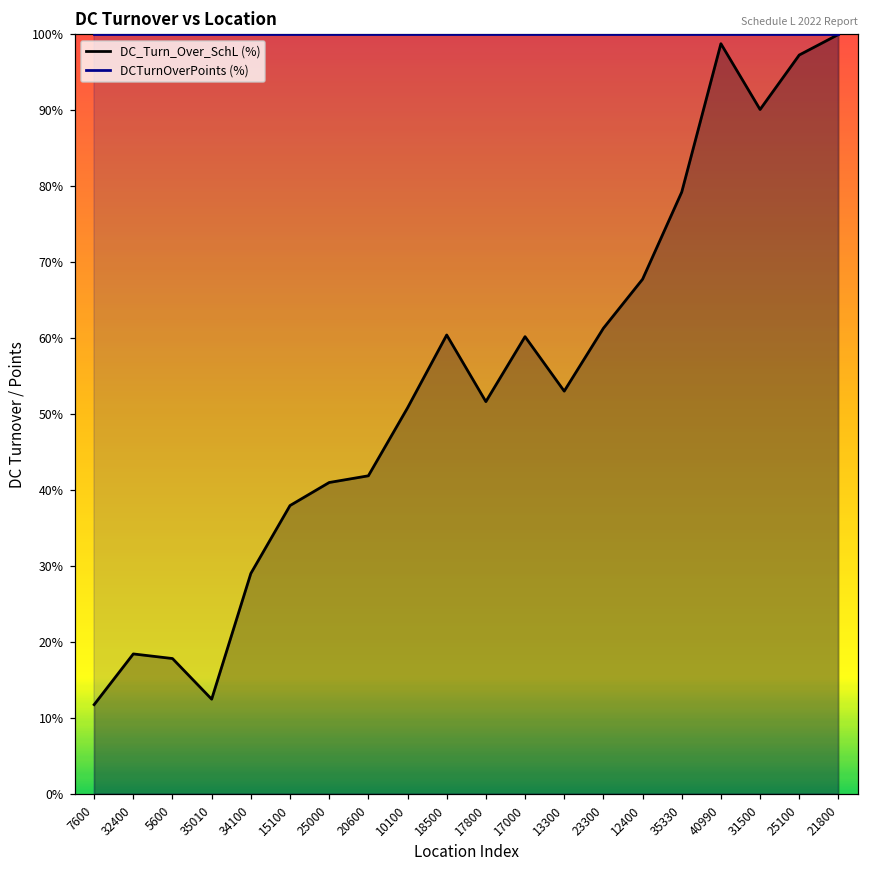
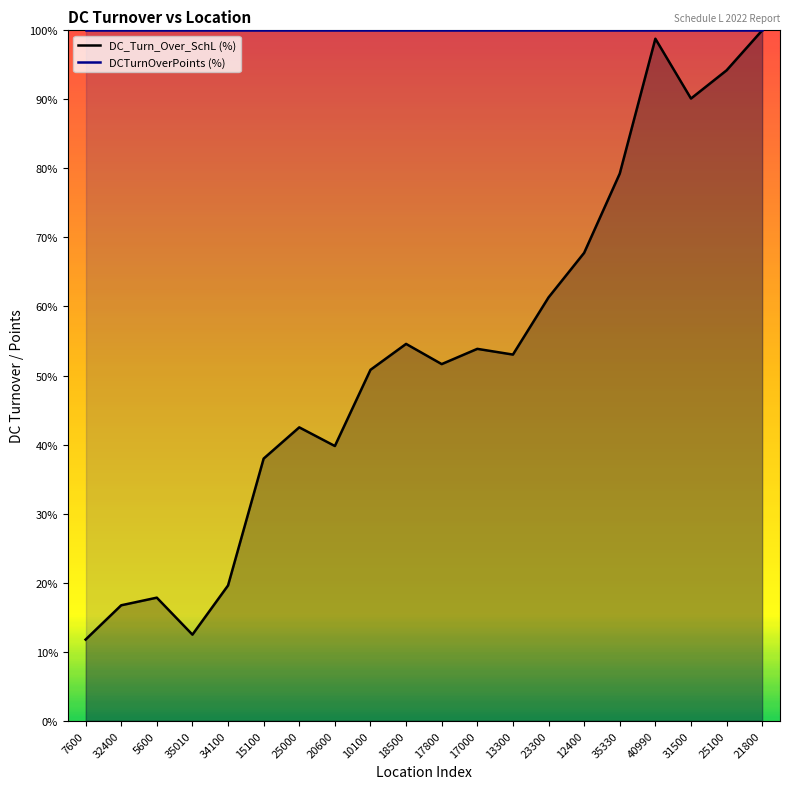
  {
    "DC_Turn_Over_SchL (%)": {
      "7600": "12%",
-     "32400": "18%",
+     "32400": "17%",
      "5600": "18%",
      "35010": "12%",
-     "34100": "29%",
+     "34100": "20%",
      "15100": "38%",
-     "25000": "41%",
-     "20600": "42%",
+     "25000": "42%",
+     "20600": "40%",
      "10100": "51%",
-     "18500": "60%",
+     "18500": "55%",
      "17800": "52%",
-     "17000": "60%",
+     "17000": "54%",
      "13300": "53%",
      "23300": "61%",
      "12400": "68%",
      "35330": "79%",
      "40990": "99%",
      "31500": "90%",
-     "25100": "97%"
+     "25100": "94%"
    },
    "DCTurnOverPoints (%)": {
      "7600": "100%",
      "32400": "100%",
      "5600": "100%",
      "35010": "100%",
      "34100": "100%",
      "15100": "100%",
      "25000": "100%",
      "20600": "100%",
      "10100": "100%",
      "18500": "100%",
      "17800": "100%",
      "17000": "100%",
      "13300": "100%",
      "23300": "100%",
      "12400": "100%",
      "35330": "100%",
      "40990": "100%"
    }
  }
